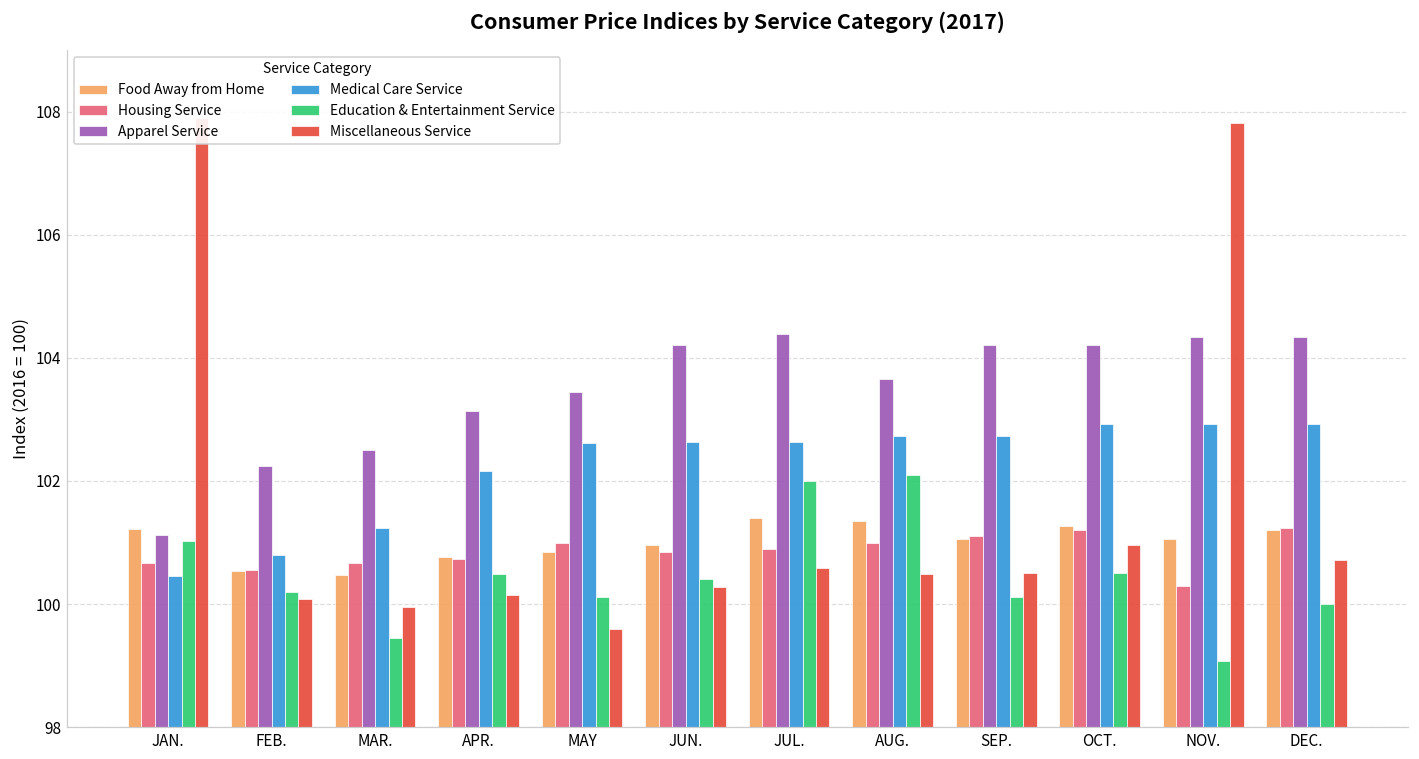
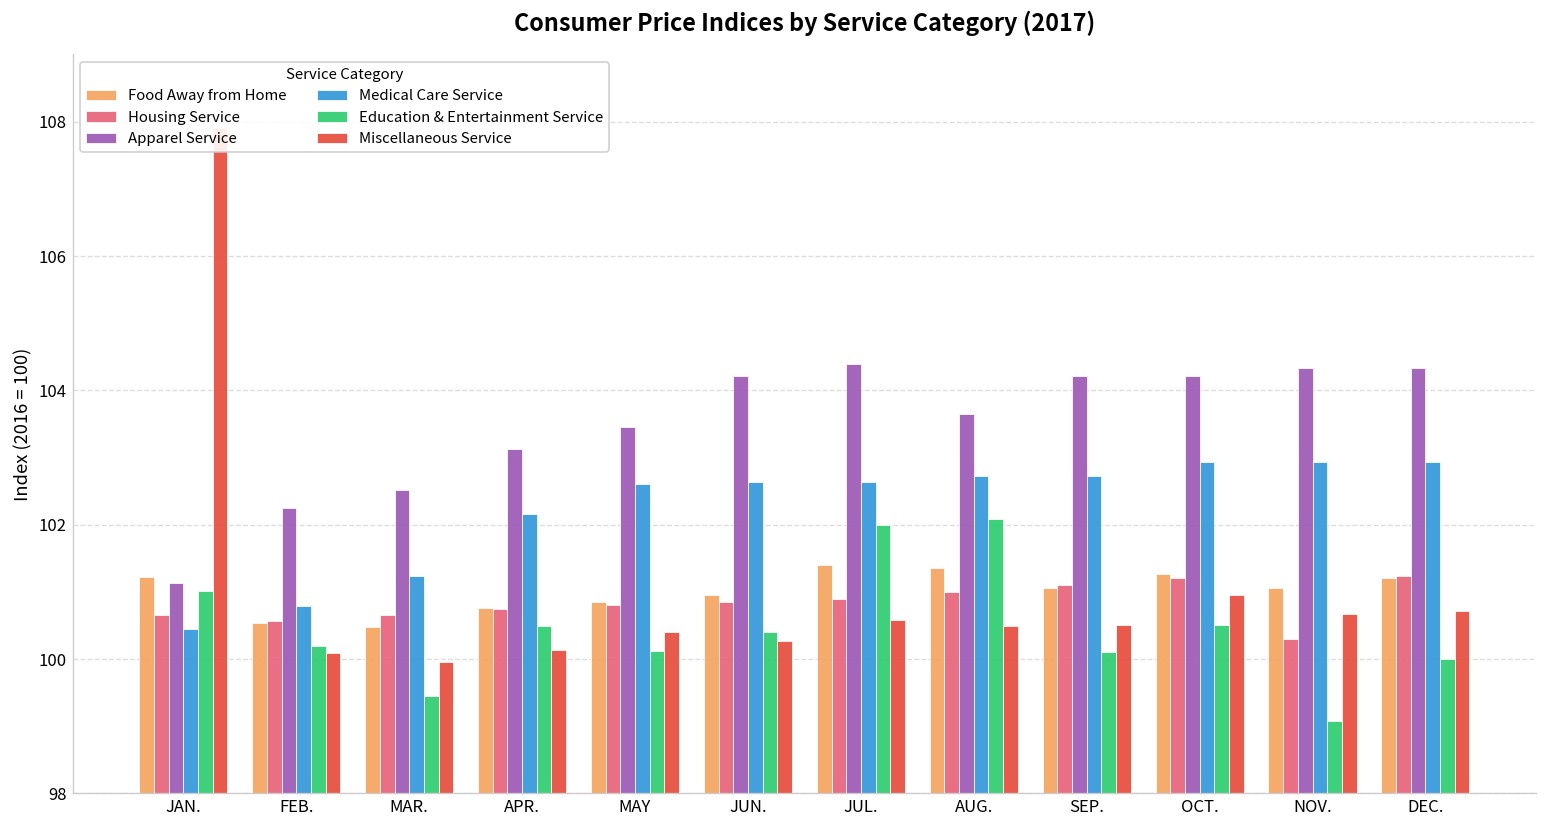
  {
    "Food Away from Home": {
      "JAN.": 101.2,
      "FEB.": 100.5,
      "MAR.": 100.5,
      "APR.": 100.8,
      "MAY": 100.9,
      "JUN.": 101.0,
      "JUL.": 101.4,
      "AUG.": 101.4,
      "SEP.": 101.1,
      "OCT.": 101.3,
      "NOV.": 101.1,
      "DEC.": 101.2
    },
    "Housing Service": {
      "JAN.": 100.7,
      "FEB.": 100.6,
      "MAR.": 100.7,
      "APR.": 100.7,
-     "MAY": 101.0,
+     "MAY": 100.8,
      "JUN.": 100.9,
      "JUL.": 100.9,
      "AUG.": 101.0,
      "SEP.": 101.1,
      "OCT.": 101.2,
      "NOV.": 100.3,
      "DEC.": 101.2
    },
    "Apparel Service": {
      "JAN.": 101.1,
      "FEB.": 102.3,
      "MAR.": 102.5,
      "APR.": 103.1,
      "MAY": 103.5,
      "JUN.": 104.2,
      "JUL.": 104.4,
      "AUG.": 103.7,
      "SEP.": 104.2,
      "OCT.": 104.2,
      "NOV.": 104.3,
      "DEC.": 104.3
    },
    "Medical Care Service": {
      "JAN.": 100.5,
      "FEB.": 100.8,
      "MAR.": 101.2,
      "APR.": 102.2,
      "MAY": 102.6,
      "JUN.": 102.6,
      "JUL.": 102.6,
      "AUG.": 102.7,
      "SEP.": 102.7,
      "OCT.": 102.9,
      "NOV.": 102.9,
      "DEC.": 102.9
    },
    "Education & Entertainment Service": {
      "JAN.": 101.0,
      "FEB.": 100.2,
      "MAR.": 99.5,
      "APR.": 100.5,
      "MAY": 100.1,
      "JUN.": 100.4,
      "JUL.": 102.0,
      "AUG.": 102.1,
      "SEP.": 100.1,
      "OCT.": 100.5,
      "NOV.": 99.1,
      "DEC.": 100.0
    },
    "Miscellaneous Service": {
      "FEB.": 100.1,
      "MAR.": 100.0,
      "APR.": 100.1,
-     "MAY": 99.6,
+     "MAY": 100.4,
      "JUN.": 100.3,
      "JUL.": 100.6,
      "AUG.": 100.5,
      "SEP.": 100.5,
      "OCT.": 101.0,
-     "NOV.": 107.8,
+     "NOV.": 100.7,
      "DEC.": 100.7
    }
  }
